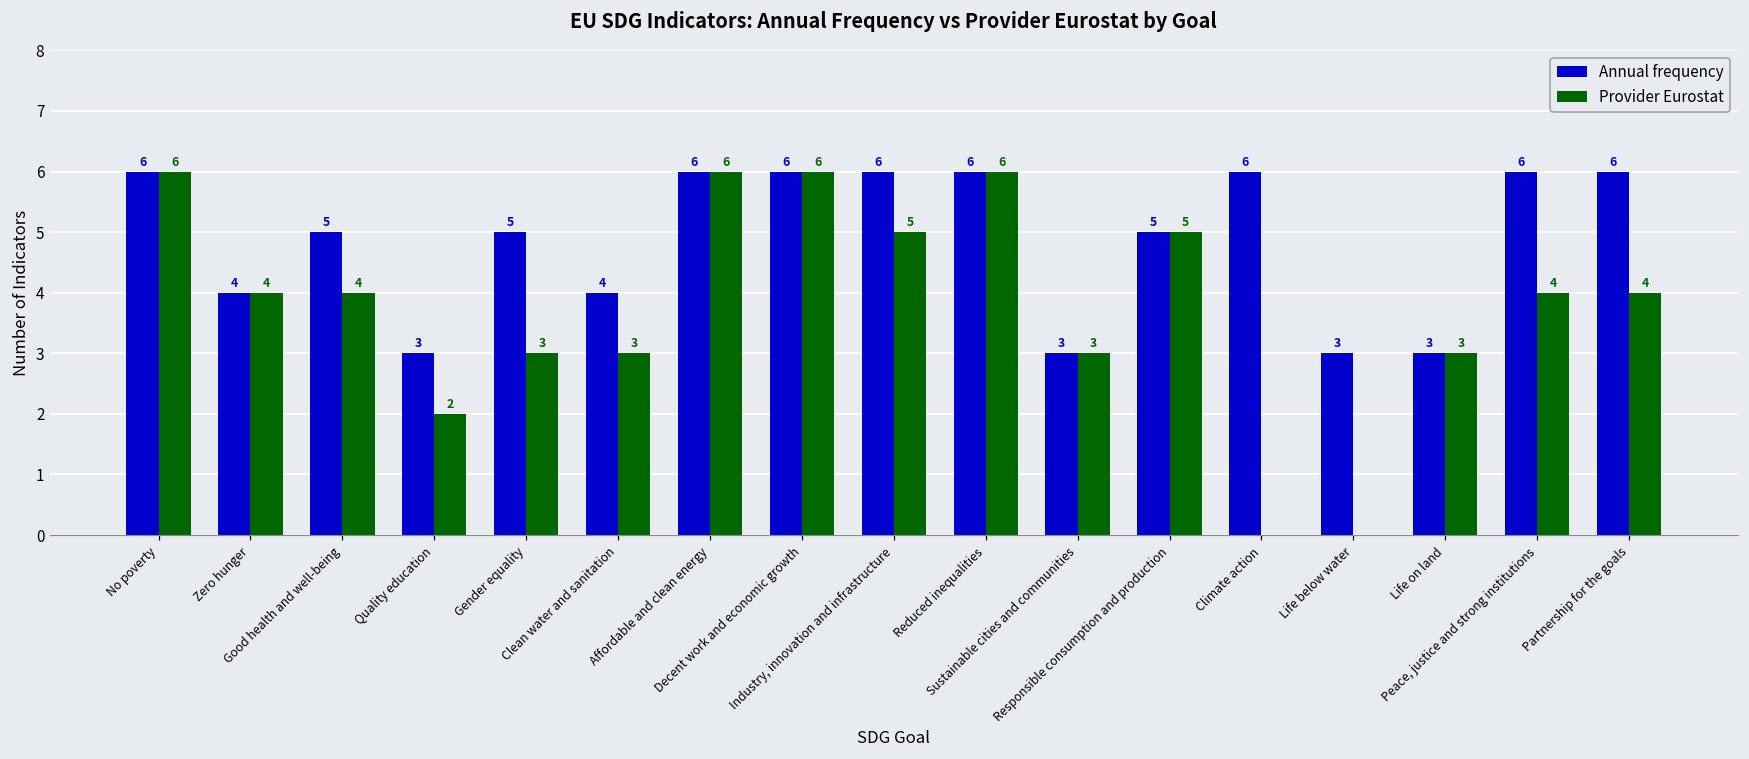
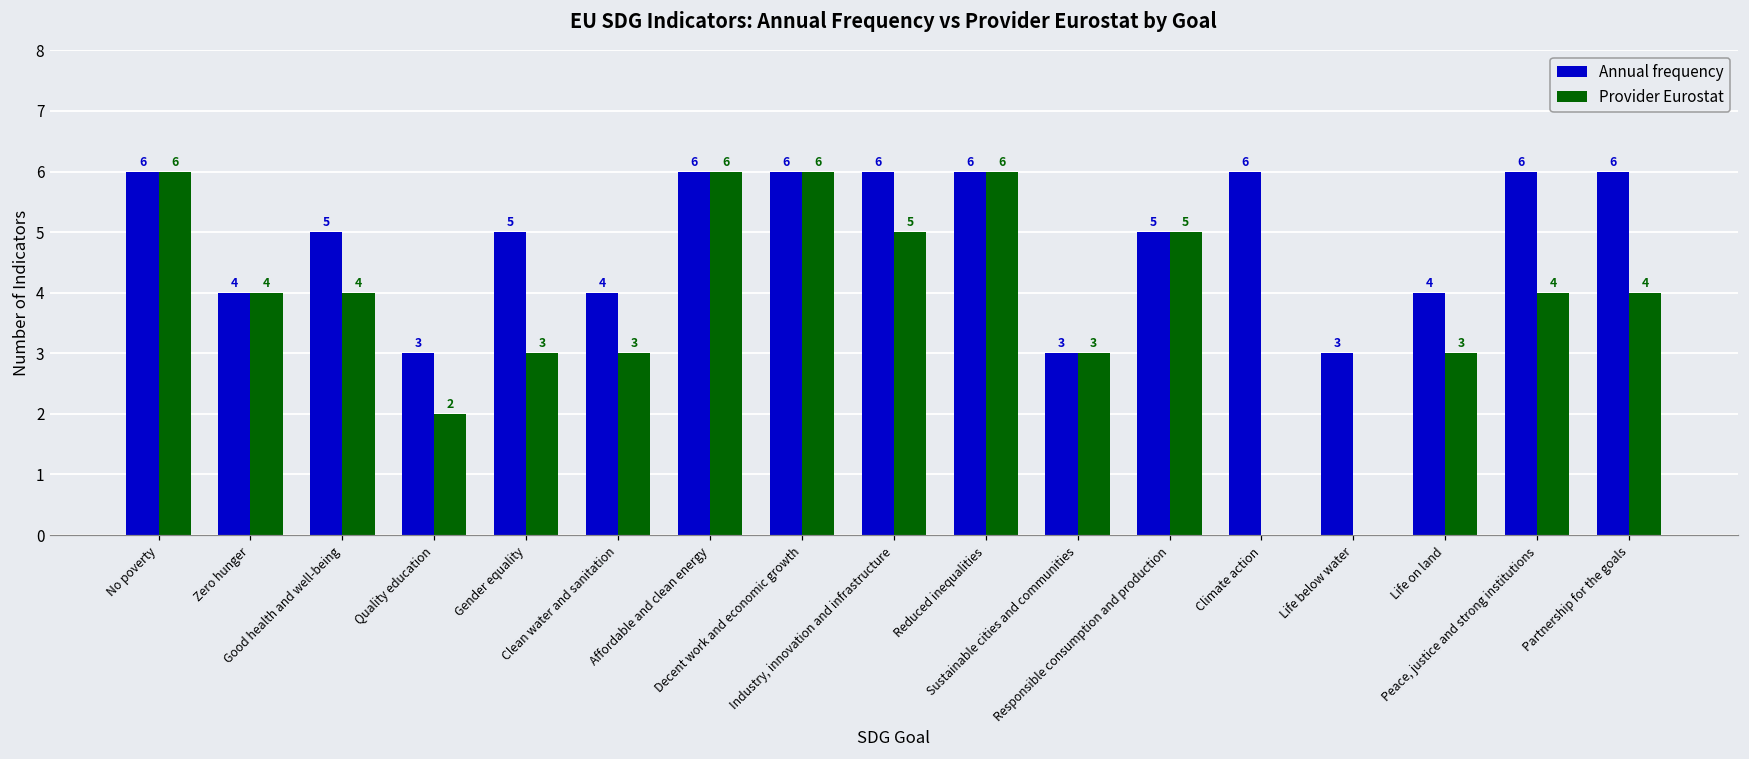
  {
    "Annual frequency": {
      "No poverty": 6,
      "Zero hunger": 4,
      "Good health and well-being": 5,
      "Quality education": 3,
      "Gender equality": 5,
      "Clean water and sanitation": 4,
      "Affordable and clean energy": 6,
      "Decent work and economic growth": 6,
      "Industry, innovation and infrastructure": 6,
      "Reduced inequalities": 6,
      "Sustainable cities and communities": 3,
      "Responsible consumption and production": 5,
      "Climate action": 6,
      "Life below water": 3,
-     "Life on land": 3,
+     "Life on land": 4,
      "Peace, justice and strong institutions": 6,
      "Partnership for the goals": 6
    },
    "Provider Eurostat": {
      "No poverty": 6,
      "Zero hunger": 4,
      "Good health and well-being": 4,
      "Quality education": 2,
      "Gender equality": 3,
      "Clean water and sanitation": 3,
      "Affordable and clean energy": 6,
      "Decent work and economic growth": 6,
      "Industry, innovation and infrastructure": 5,
      "Reduced inequalities": 6,
      "Sustainable cities and communities": 3,
      "Responsible consumption and production": 5,
      "Life on land": 3,
      "Peace, justice and strong institutions": 4,
      "Partnership for the goals": 4
    }
  }
